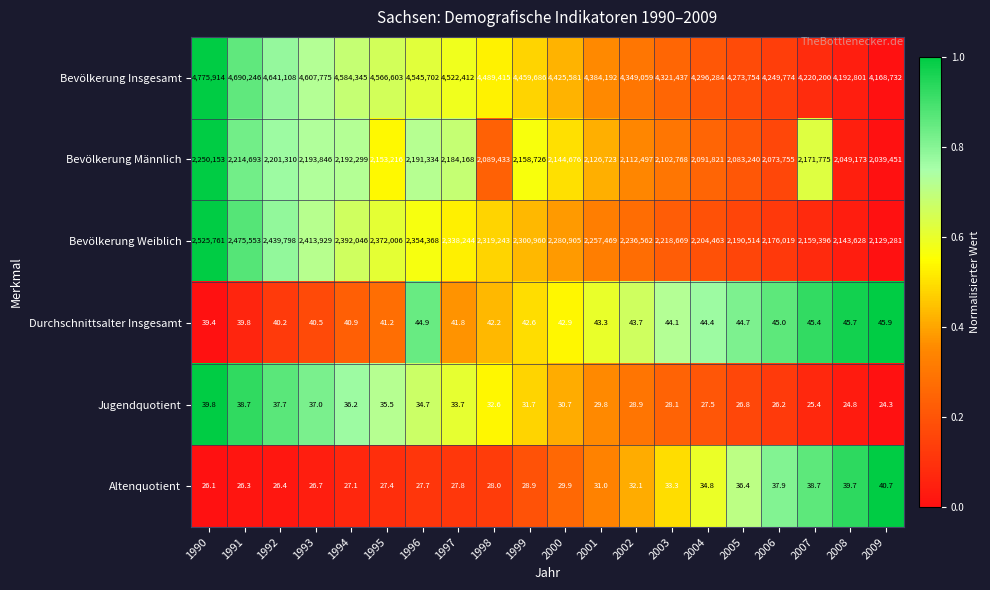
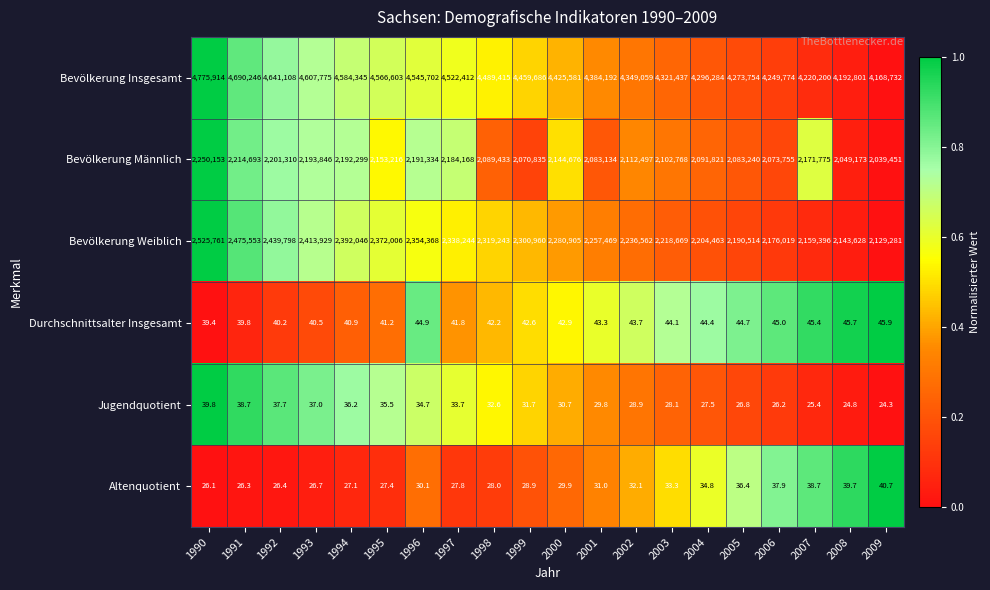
  {
    "Bevölkerung Insgesamt": {
      "1990": "4,775,914",
      "1991": "4,690,246",
      "1992": "4,641,108",
      "1993": "4,607,775",
      "1994": "4,584,345",
      "1995": "4,566,603",
      "1996": "4,545,702",
      "1997": "4,522,412",
      "1998": "4,489,415",
      "1999": "4,459,686",
      "2000": "4,425,581",
      "2001": "4,384,192",
      "2002": "4,349,059",
      "2003": "4,321,437",
      "2004": "4,296,284",
      "2005": "4,273,754",
      "2006": "4,249,774",
      "2007": "4,220,200",
      "2009": "4,168,732"
    },
    "Bevölkerung Männlich": {
      "1990": "2,250,153",
      "1991": "2,214,693",
      "1992": "2,201,310",
      "1993": "2,193,846",
      "1994": "2,192,299",
      "1995": "2,153,216",
      "1996": "2,191,334",
      "1997": "2,184,168",
      "1998": "2,089,433",
-     "1999": "2,158,726",
+     "1999": "2,070,835",
      "2000": "2,144,676",
-     "2001": "2,126,723",
+     "2001": "2,083,134",
      "2002": "2,112,497",
      "2003": "2,102,768",
      "2004": "2,091,821",
      "2005": "2,083,240",
      "2006": "2,073,755",
      "2007": "2,171,775",
      "2008": "2,049,173",
      "2009": "2,039,451"
    },
    "Bevölkerung Weiblich": {
      "1990": "2,525,761",
      "1991": "2,475,553",
      "1992": "2,439,798",
      "1993": "2,413,929",
      "1994": "2,392,046",
      "1995": "2,372,006",
      "1996": "2,354,368",
      "1997": "2,338,244",
      "1998": "2,319,243",
      "1999": "2,300,960",
      "2000": "2,280,905",
      "2001": "2,257,469",
      "2002": "2,236,562",
      "2003": "2,218,669",
      "2004": "2,204,463",
      "2005": "2,190,514",
      "2006": "2,176,019",
      "2007": "2,159,396",
      "2008": "2,143,628",
      "2009": "2,129,281"
    },
    "Durchschnittsalter Insgesamt": {
      "1990": "39.4",
      "1991": "39.8",
      "1992": "40.2",
      "1993": "40.5",
      "1994": "40.9",
      "1995": "41.2",
      "1996": "44.9",
      "1997": "41.8",
      "1998": "42.2",
      "1999": "42.6",
      "2000": "42.9",
      "2001": "43.3",
      "2002": "43.7",
      "2003": "44.1",
      "2004": "44.4",
      "2005": "44.7",
      "2006": "45.0",
      "2007": "45.4",
      "2008": "45.7",
      "2009": "45.9"
    },
    "Jugendquotient": {
      "1990": "39.8",
      "1991": "38.7",
      "1992": "37.7",
      "1993": "37.0",
      "1994": "36.2",
      "1995": "35.5",
      "1996": "34.7",
      "1997": "33.7",
      "1998": "32.6",
      "1999": "31.7",
      "2000": "30.7",
      "2001": "29.8",
      "2002": "28.9",
      "2003": "28.1",
      "2004": "27.5",
      "2005": "26.8",
      "2006": "26.2",
      "2007": "25.4",
      "2008": "24.8",
      "2009": "24.3"
    },
    "Altenquotient": {
      "1990": "26.1",
      "1991": "26.3",
      "1992": "26.4",
      "1993": "26.7",
      "1994": "27.1",
      "1995": "27.4",
-     "1996": "27.7",
+     "1996": "30.1",
      "1997": "27.8",
      "1998": "28.0",
      "1999": "28.9",
      "2000": "29.9",
      "2001": "31.0",
      "2002": "32.1",
      "2003": "33.3",
      "2004": "34.8",
      "2005": "36.4",
      "2006": "37.9",
      "2007": "38.7",
      "2008": "39.7",
      "2009": "40.7"
    }
  }
